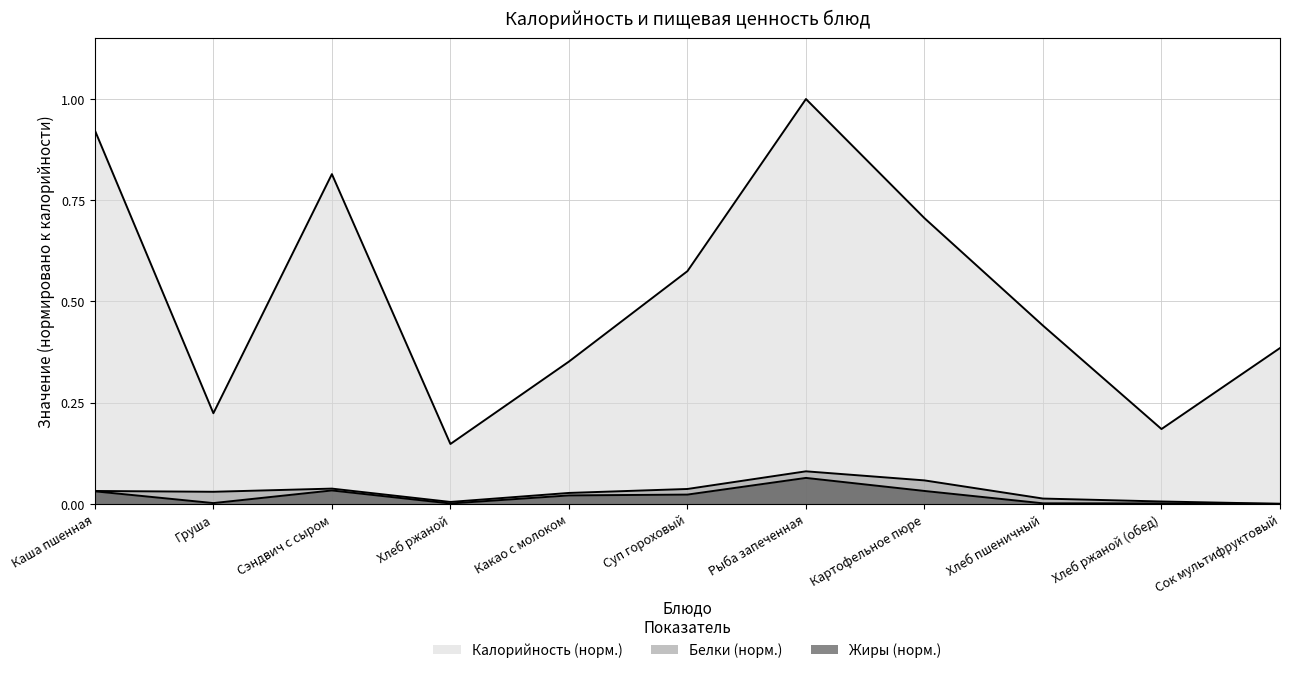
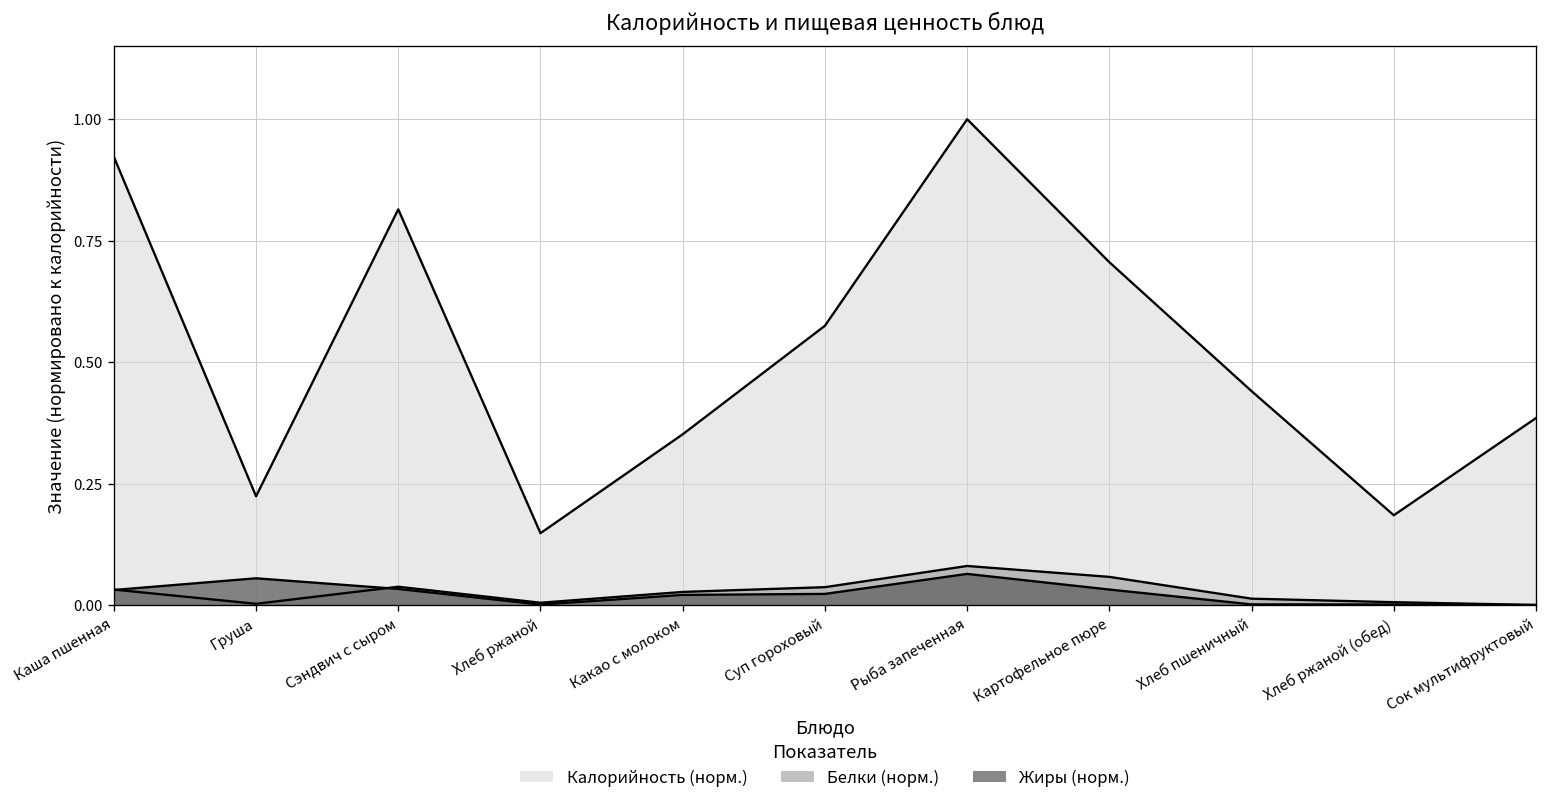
  {
    "Калорийность (норм.)": {
      "Каша пшенная": 0.92,
      "Груша": 0.22,
      "Сэндвич с сыром": 0.81,
      "Хлеб ржаной": 0.15,
      "Какао с молоком": 0.35,
      "Суп гороховый": 0.57,
      "Рыба запеченная": 1.00,
      "Картофельное пюре": 0.71,
      "Хлеб пшеничный": 0.44,
      "Хлеб ржаной (обед)": 0.18,
      "Сок мультифруктовый": 0.38
    },
    "Белки (норм.)": {
-     "Груша": 0.03,
+     "Груша": 0.00,
      "Суп гороховый": 0.04,
      "Рыба запеченная": 0.08,
      "Картофельное пюре": 0.06,
      "Хлеб пшеничный": 0.01
    },
    "Жиры (норм.)": {
-     "Груша": 0.00,
+     "Груша": 0.05,
      "Суп гороховый": 0.02,
      "Рыба запеченная": 0.06,
      "Картофельное пюре": 0.03,
      "Хлеб пшеничный": 0.00
    }
  }
